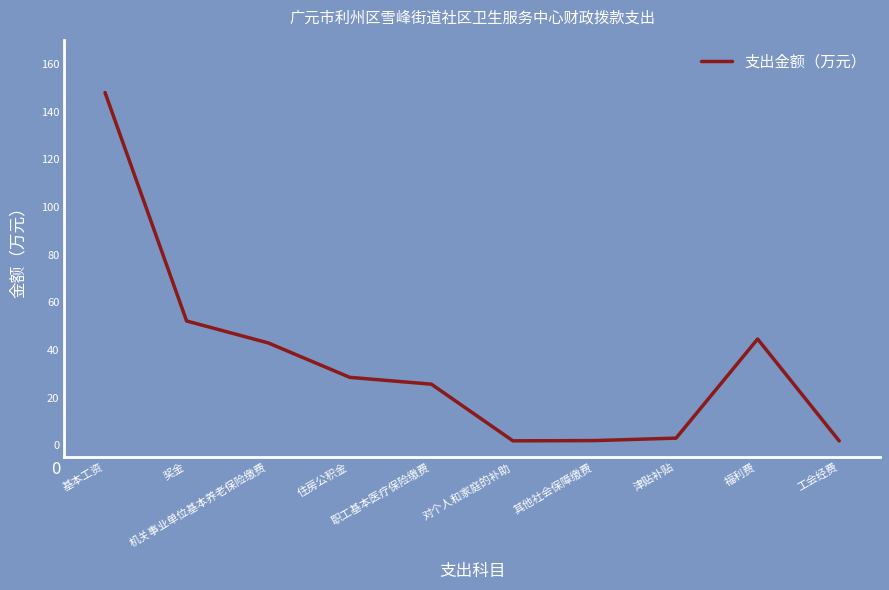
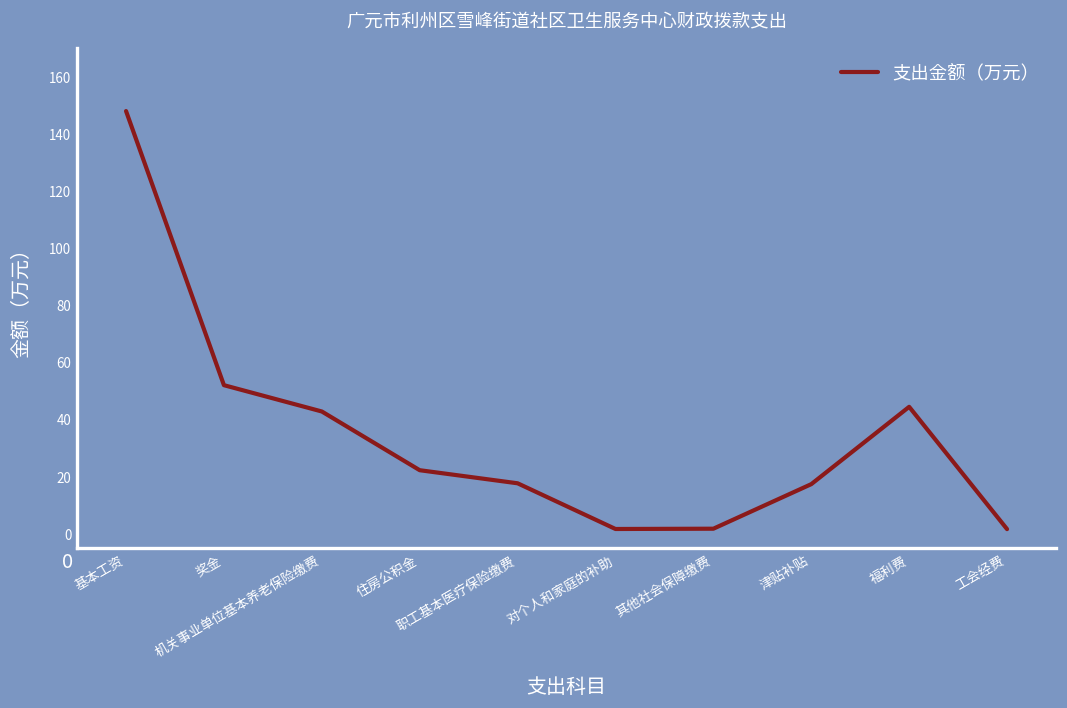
  {
    "基本工资": 148,
    "奖金": 52,
    "机关事业单位基本养老保险缴费": 43,
-   "住房公积金": 28,
-   "职工基本医疗保险缴费": 26,
+   "住房公积金": 22,
+   "职工基本医疗保险缴费": 18,
    "对个人和家庭的补助": 2,
    "其他社会保障缴费": 2,
-   "津贴补贴": 3,
+   "津贴补贴": 18,
    "福利费": 45,
    "工会经费": 2
  }
